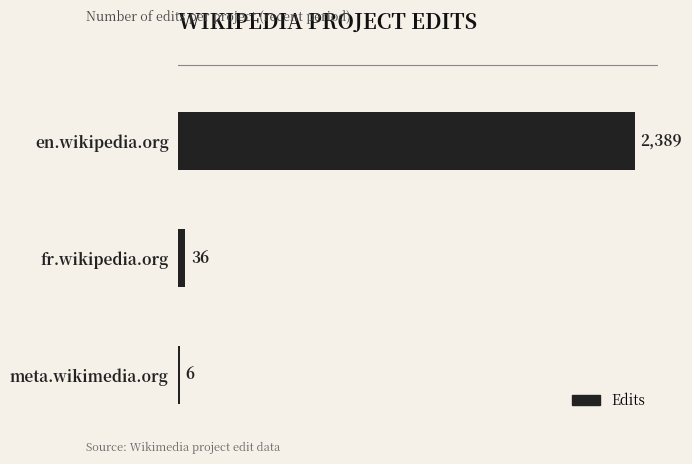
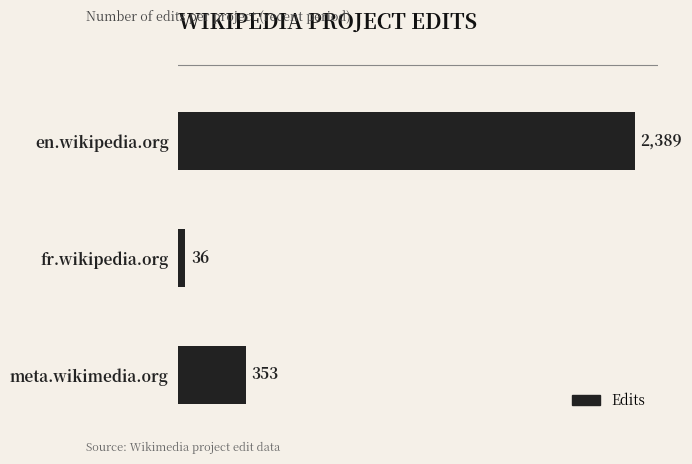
  {
    "en.wikipedia.org": "2,389",
    "fr.wikipedia.org": "36",
-   "meta.wikimedia.org": "6"
+   "meta.wikimedia.org": "353"
  }
